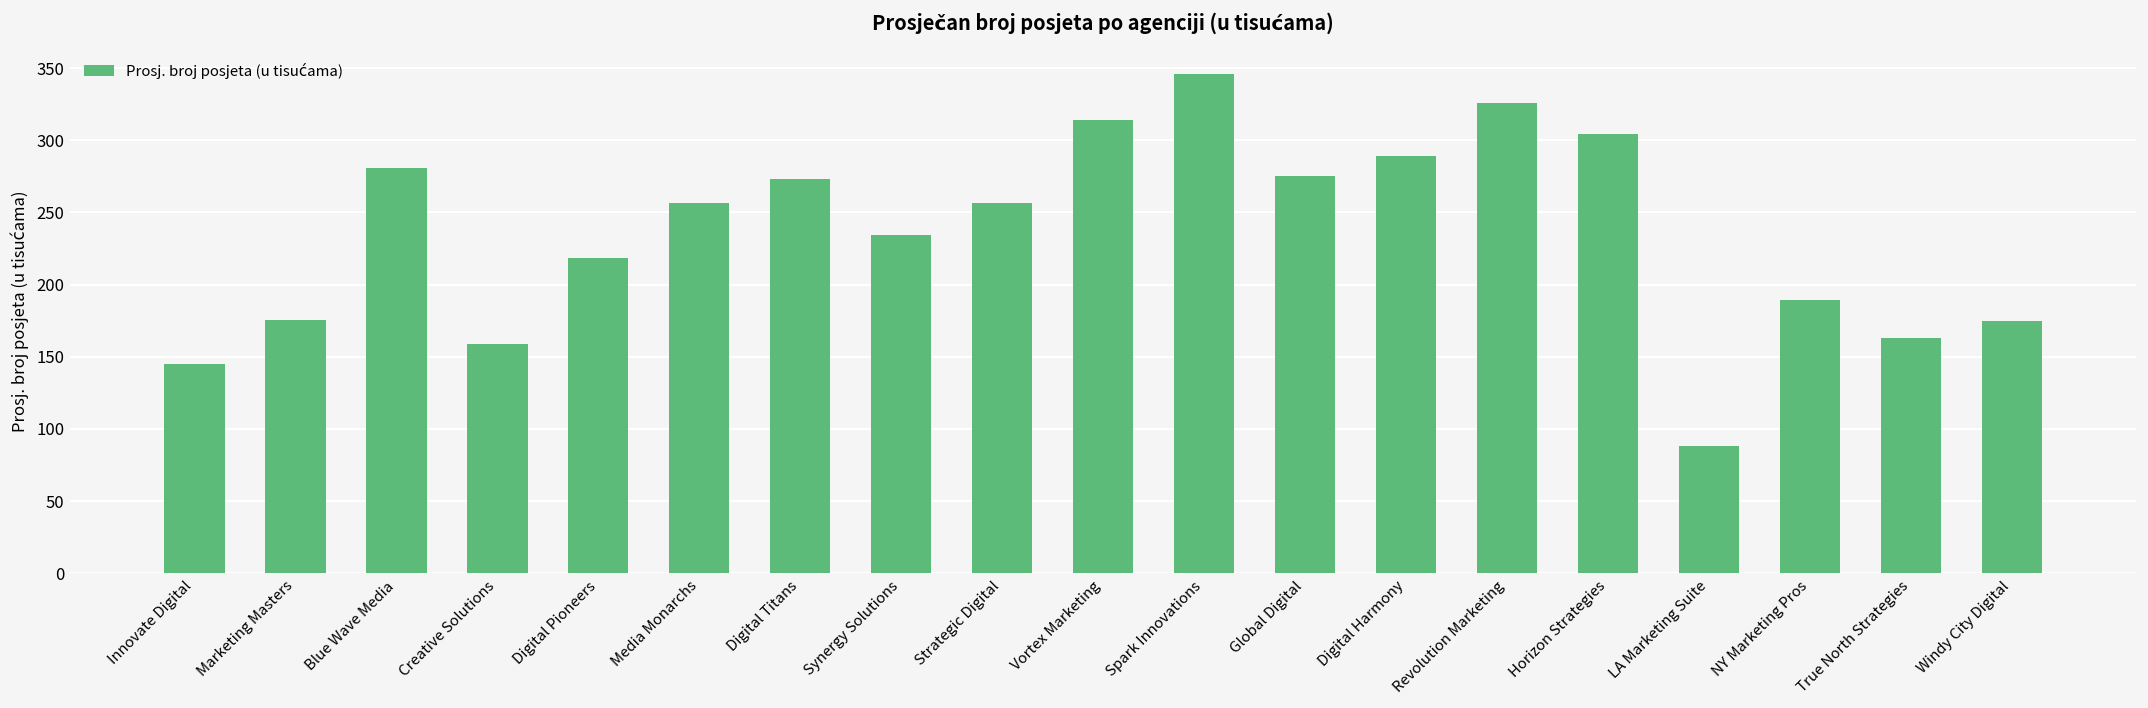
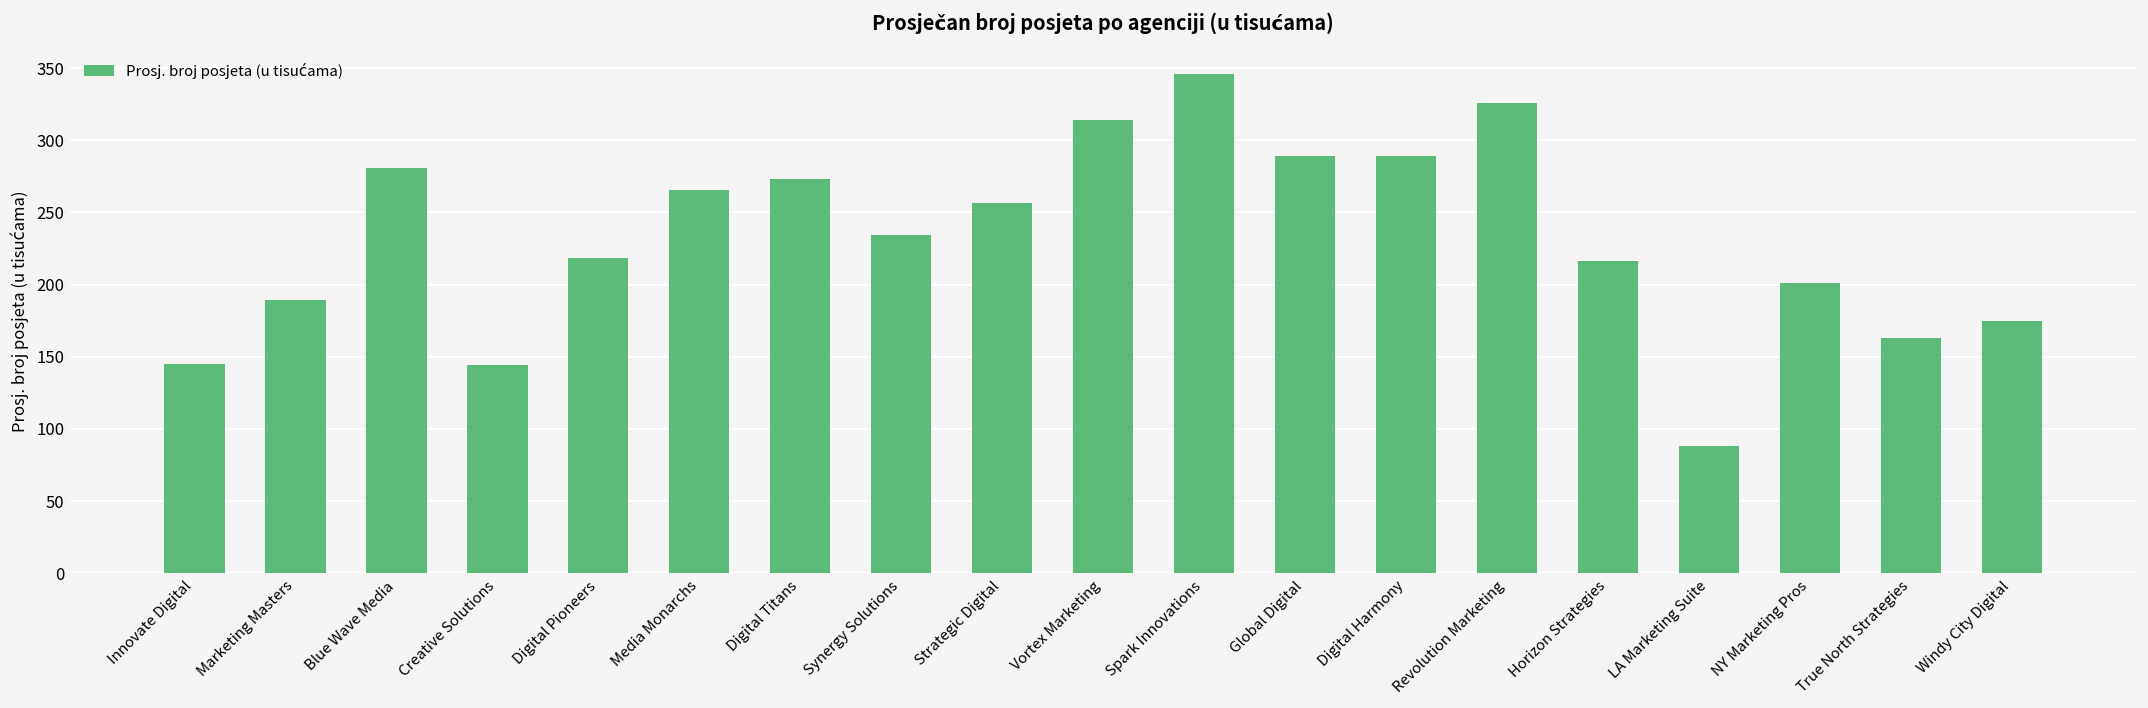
  {
    "Innovate Digital": 145,
-   "Marketing Masters": 176,
+   "Marketing Masters": 189,
    "Blue Wave Media": 281,
-   "Creative Solutions": 159,
+   "Creative Solutions": 144,
    "Digital Pioneers": 218,
-   "Media Monarchs": 257,
+   "Media Monarchs": 266,
    "Digital Titans": 273,
    "Synergy Solutions": 234,
    "Strategic Digital": 257,
    "Vortex Marketing": 314,
    "Spark Innovations": 346,
-   "Global Digital": 276,
+   "Global Digital": 289,
    "Digital Harmony": 289,
    "Revolution Marketing": 326,
-   "Horizon Strategies": 304,
+   "Horizon Strategies": 216,
    "LA Marketing Suite": 88,
-   "NY Marketing Pros": 190,
+   "NY Marketing Pros": 201,
    "True North Strategies": 163,
    "Windy City Digital": 175
  }
